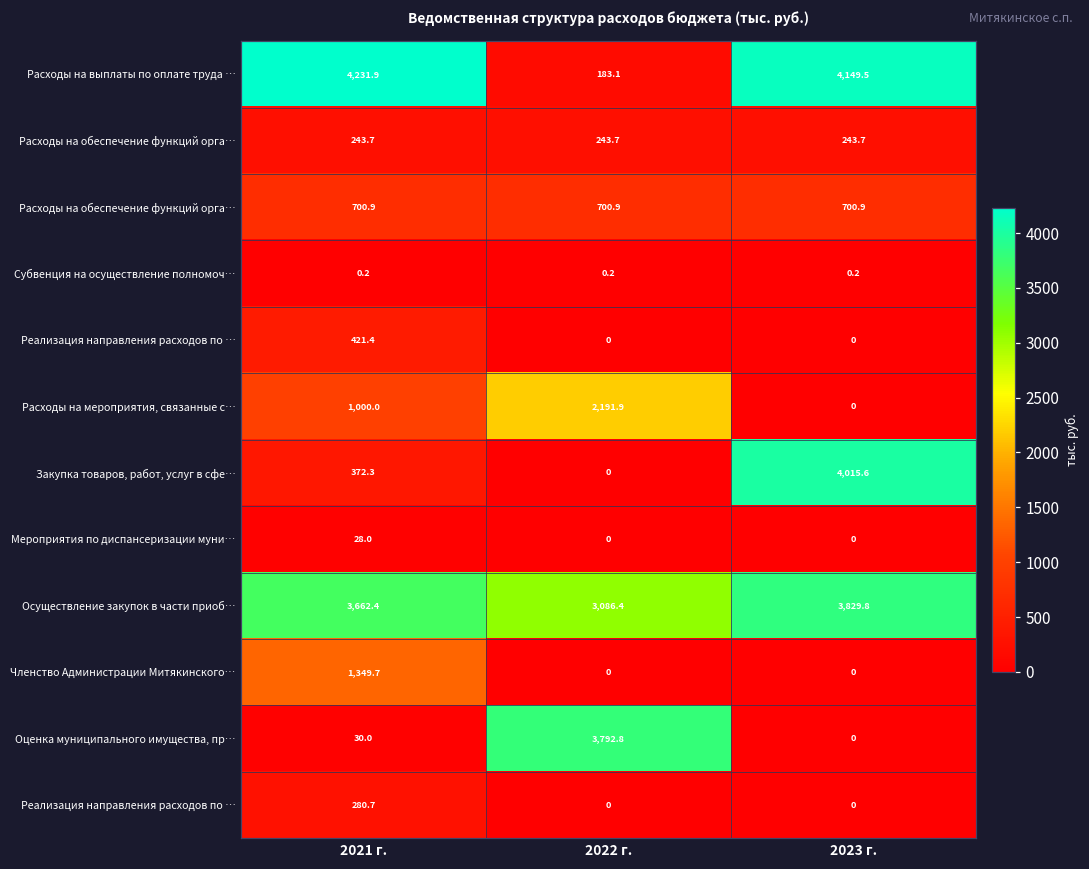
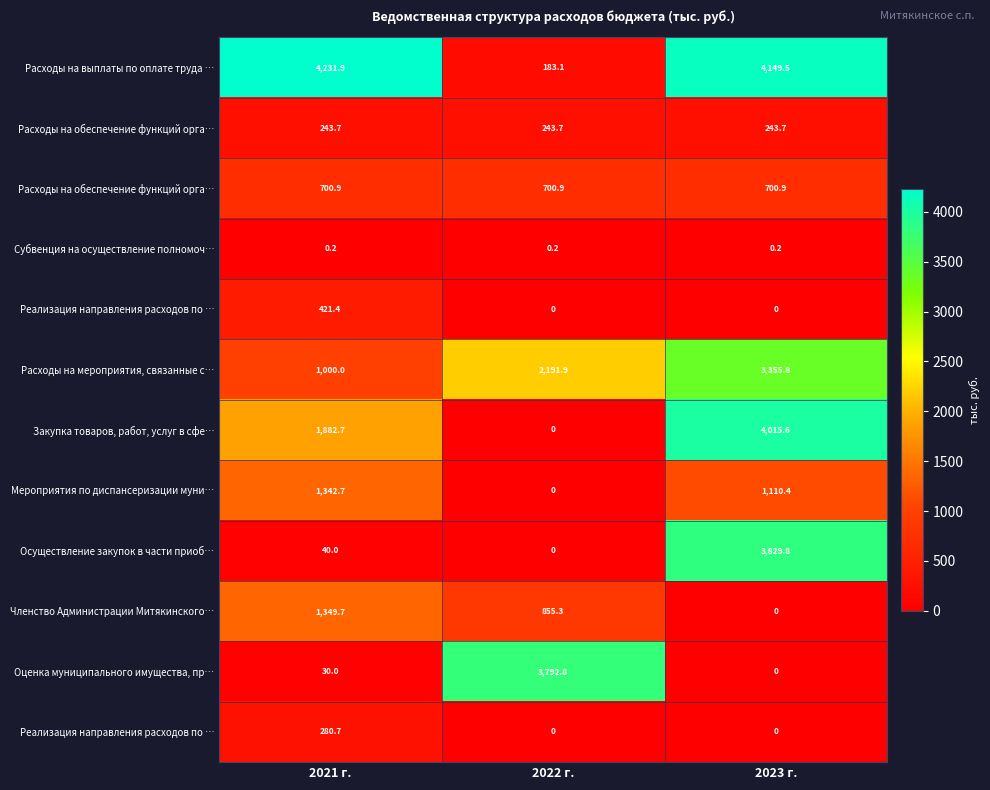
  {
    "Расходы на выплаты по оплате труда …": {
      "2021 г.": "4,231.9",
      "2022 г.": "183.1",
      "2023 г.": "4,149.5"
    },
    "Субвенция на осуществление полномоч…": {
      "2021 г.": "0.2",
      "2022 г.": "0.2",
      "2023 г.": "0.2"
    },
    "Расходы на мероприятия, связанные с…": {
      "2021 г.": "1,000.0",
      "2022 г.": "2,191.9",
-     "2023 г.": "0"
+     "2023 г.": "3,355.8"
    },
    "Закупка товаров, работ, услуг в сфе…": {
-     "2021 г.": "372.3",
+     "2021 г.": "1,882.7",
      "2022 г.": "0",
      "2023 г.": "4,015.6"
    },
    "Мероприятия по диспансеризации муни…": {
-     "2021 г.": "28.0",
+     "2021 г.": "1,342.7",
      "2022 г.": "0",
-     "2023 г.": "0"
+     "2023 г.": "1,110.4"
    },
    "Осуществление закупок в части приоб…": {
-     "2021 г.": "3,662.4",
-     "2022 г.": "3,086.4",
+     "2021 г.": "40.0",
+     "2022 г.": "0",
      "2023 г.": "3,829.8"
    },
    "Членство Администрации Митякинского…": {
      "2021 г.": "1,349.7",
-     "2022 г.": "0",
+     "2022 г.": "855.3",
      "2023 г.": "0"
    },
    "Оценка муниципального имущества, пр…": {
      "2021 г.": "30.0",
      "2022 г.": "3,792.8",
      "2023 г.": "0"
    }
  }
